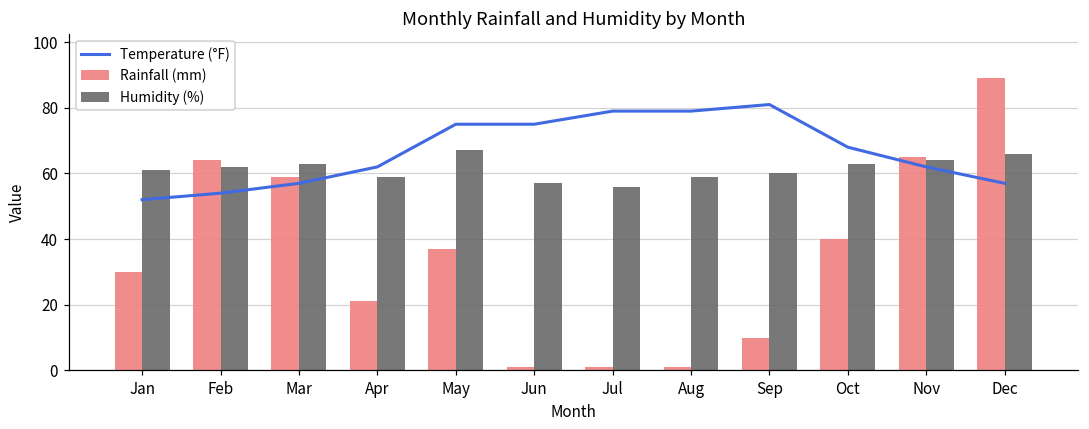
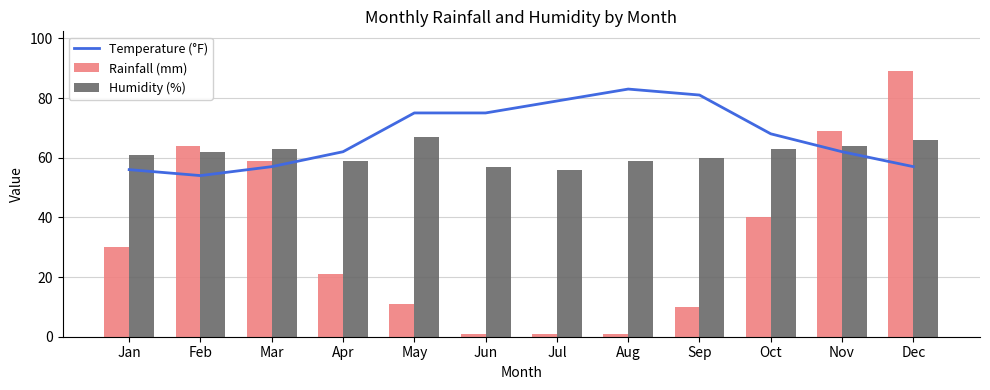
  {
    "Rainfall (mm)": {
      "Jan": 30,
      "Feb": 64,
      "Mar": 59,
      "Apr": 21,
-     "May": 37,
+     "May": 11,
      "Jun": 1,
      "Jul": 1,
      "Aug": 1,
      "Sep": 10,
      "Oct": 40,
-     "Nov": 65,
+     "Nov": 69,
      "Dec": 89
    },
    "Temperature (°F)": {
-     "Jan": 52,
+     "Jan": 56,
      "Feb": 54,
      "Mar": 57,
      "Apr": 62,
      "May": 75,
      "Jun": 75,
      "Jul": 79,
-     "Aug": 79,
+     "Aug": 83,
      "Sep": 81,
      "Oct": 68,
      "Nov": 62,
      "Dec": 57
    },
    "Humidity (%)": {
      "Jan": 61,
      "Feb": 62,
      "Mar": 63,
      "Apr": 59,
      "May": 67,
      "Jun": 57,
      "Jul": 56,
      "Aug": 59,
      "Sep": 60,
      "Oct": 63,
      "Nov": 64,
      "Dec": 66
    }
  }
